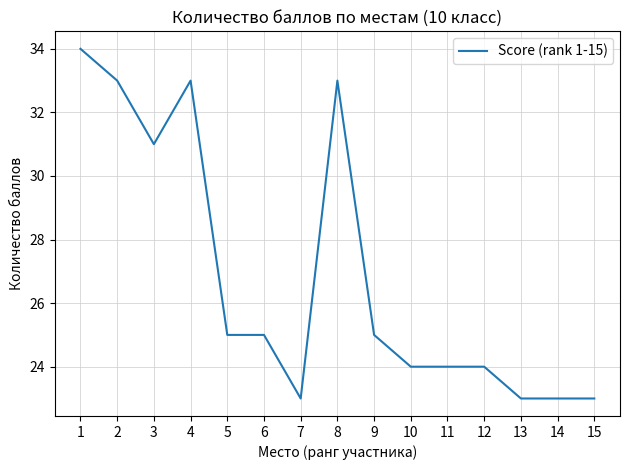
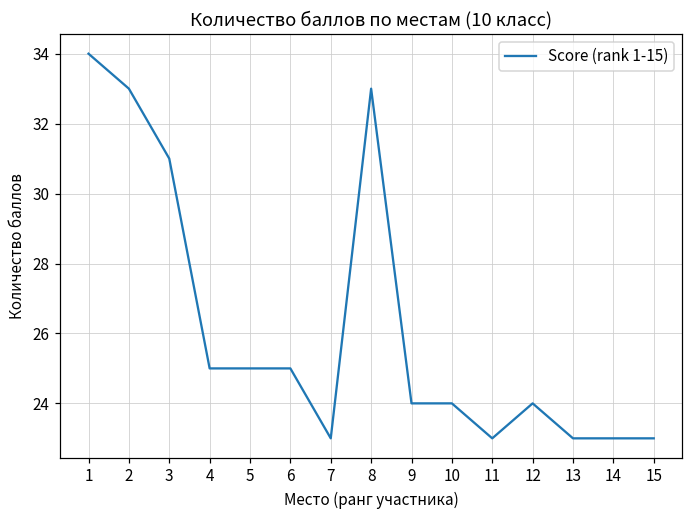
  {
    "1": 34,
    "2": 33,
    "3": 31,
-   "4": 33,
+   "4": 25,
    "5": 25,
    "6": 25,
    "7": 23,
    "8": 33,
-   "9": 25,
+   "9": 24,
    "10": 24,
-   "11": 24,
+   "11": 23,
    "12": 24,
    "13": 23,
    "14": 23,
    "15": 23
  }
